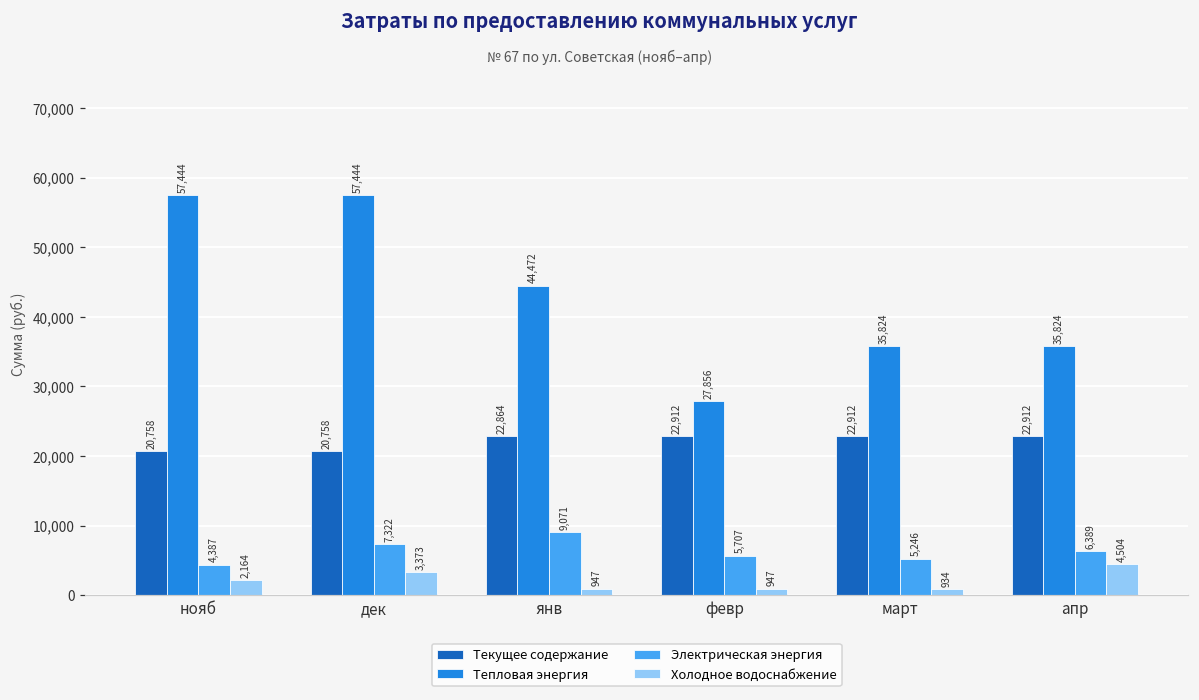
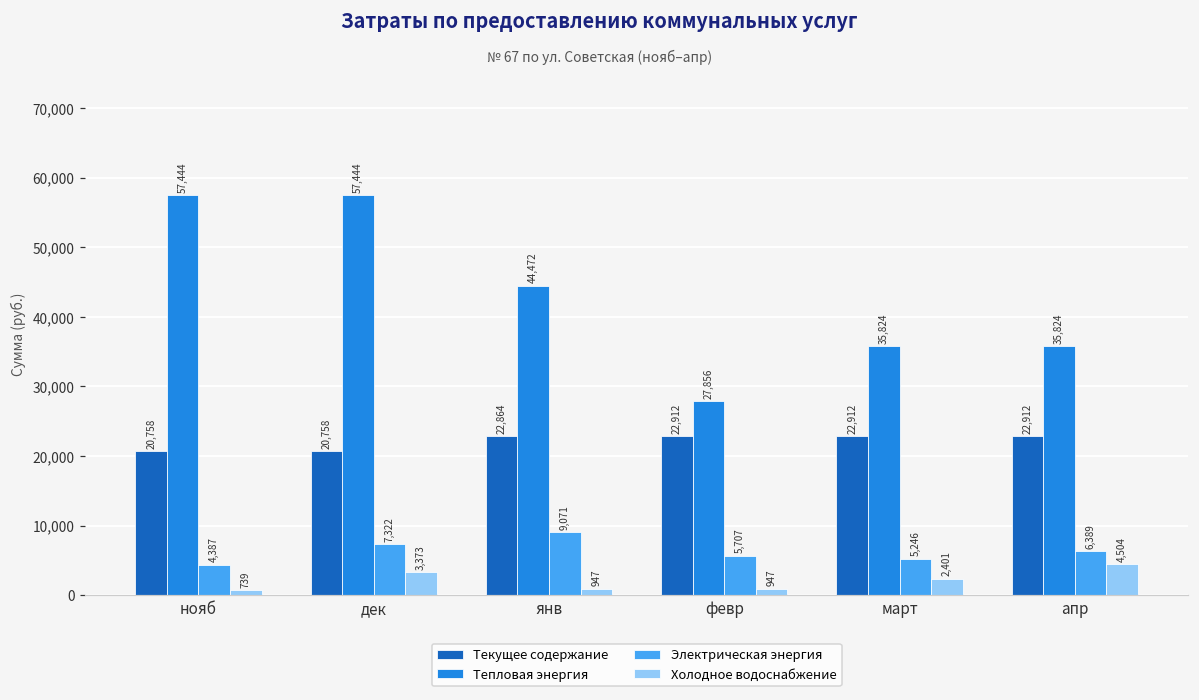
  {
    "Холодное водоснабжение": {
-     "нояб": "2,164",
+     "нояб": "739",
      "дек": "3,373",
      "янв": "947",
      "февр": "947",
-     "март": "934",
+     "март": "2,401",
      "апр": "4,504"
    }
  }
